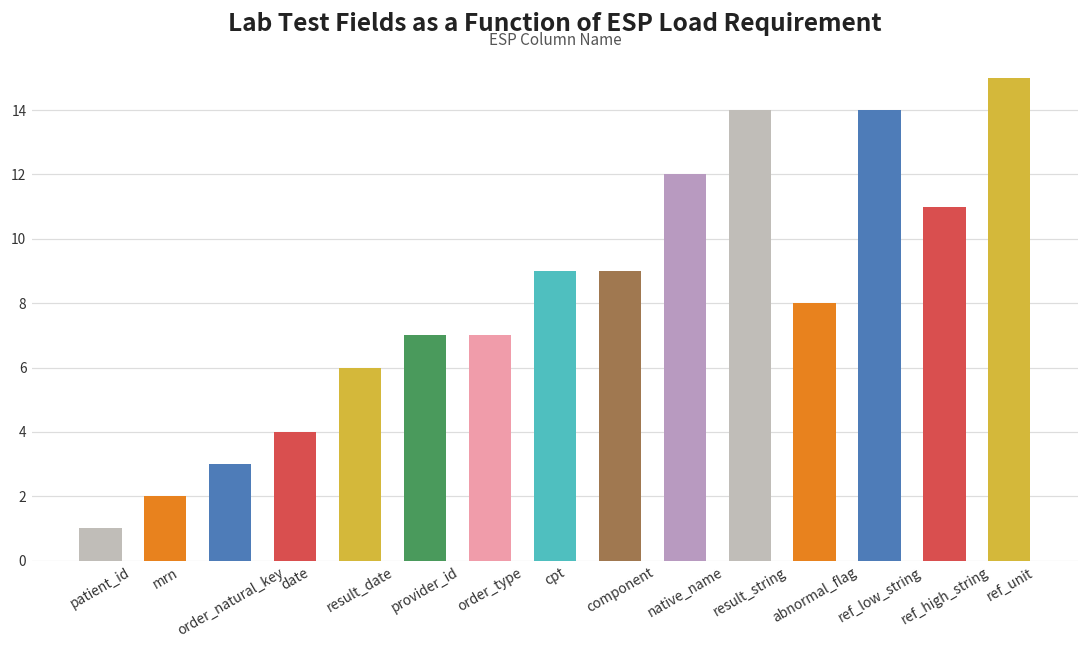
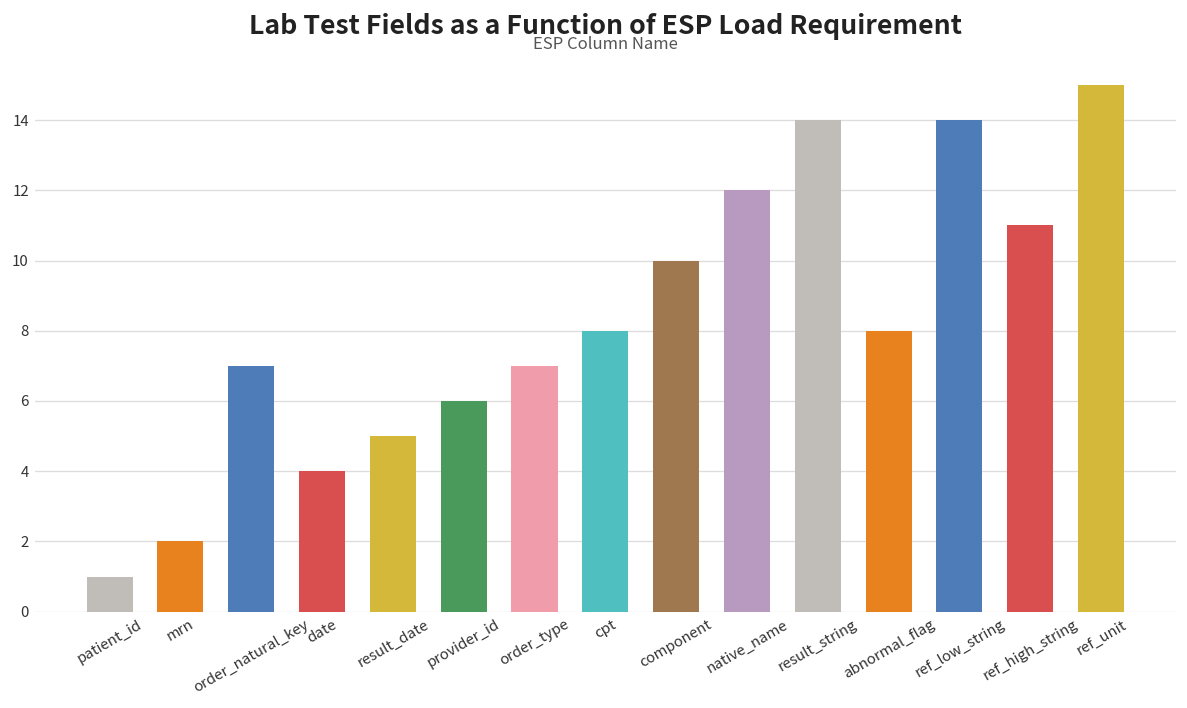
  {
    "patient_id": 1,
    "mrn": 2,
-   "order_natural_key": 3,
+   "order_natural_key": 7,
    "date": 4,
-   "result_date": 6,
-   "provider_id": 7,
+   "result_date": 5,
+   "provider_id": 6,
    "order_type": 7,
-   "cpt": 9,
-   "component": 9,
+   "cpt": 8,
+   "component": 10,
    "native_name": 12,
    "result_string": 14,
    "abnormal_flag": 8,
    "ref_low_string": 14,
    "ref_high_string": 11,
    "ref_unit": 15
  }
